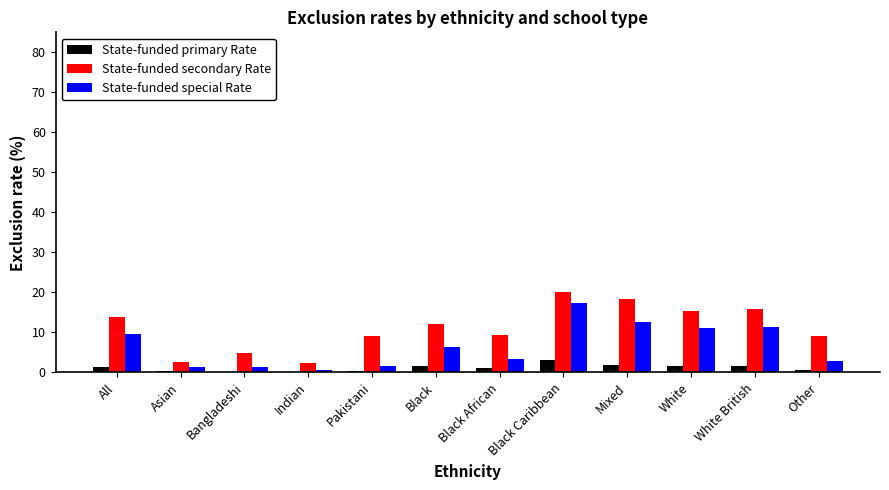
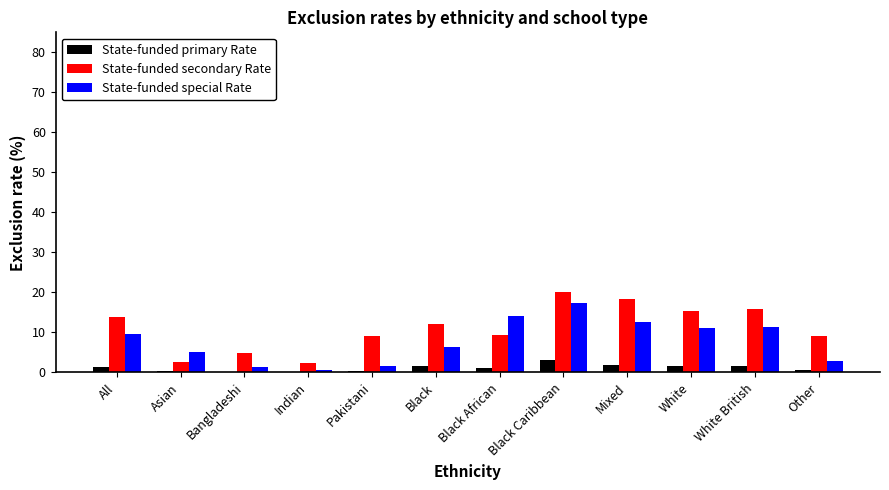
  {
    "State-funded primary Rate": {
      "All": 1,
      "Black": 2,
      "Black African": 1,
      "Black Caribbean": 3,
      "Mixed": 2,
      "White": 2,
      "White British": 2
    },
    "State-funded secondary Rate": {
      "All": 14,
      "Asian": 3,
      "Bangladeshi": 5,
      "Indian": 2,
      "Pakistani": 9,
      "Black": 12,
      "Black African": 9,
      "Black Caribbean": 20,
      "Mixed": 18,
      "White": 15,
      "White British": 16,
      "Other": 9
    },
    "State-funded special Rate": {
      "All": 10,
-     "Asian": 1,
+     "Asian": 5,
      "Bangladeshi": 1,
      "Indian": 1,
      "Pakistani": 2,
      "Black": 6,
-     "Black African": 3,
+     "Black African": 14,
      "Black Caribbean": 17,
      "Mixed": 13,
      "White": 11,
      "White British": 11,
      "Other": 3
    }
  }
